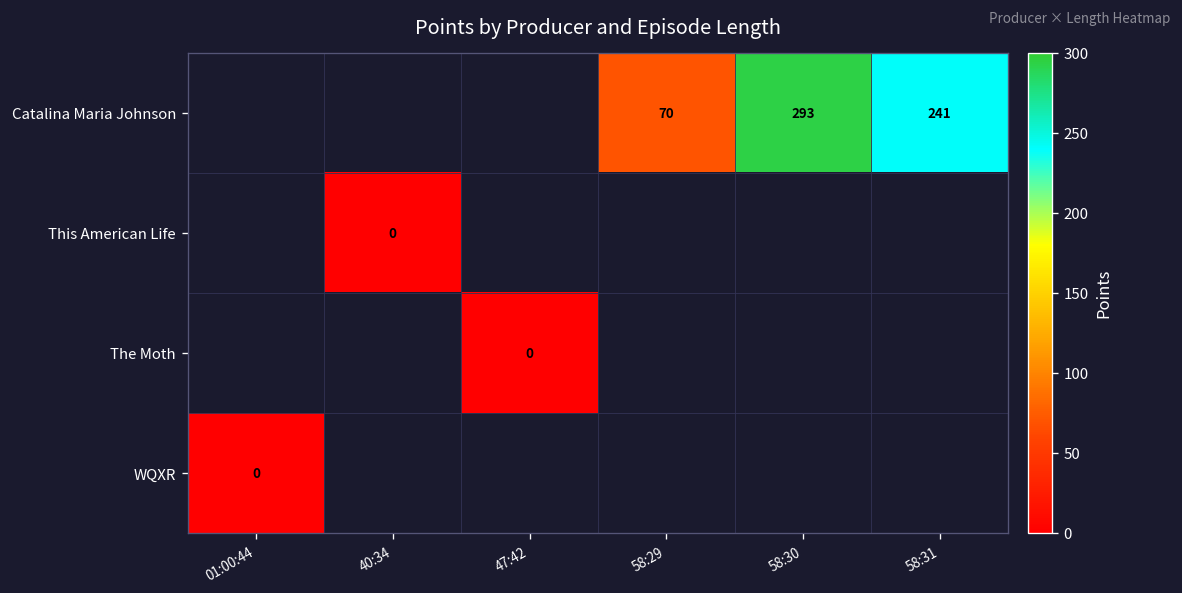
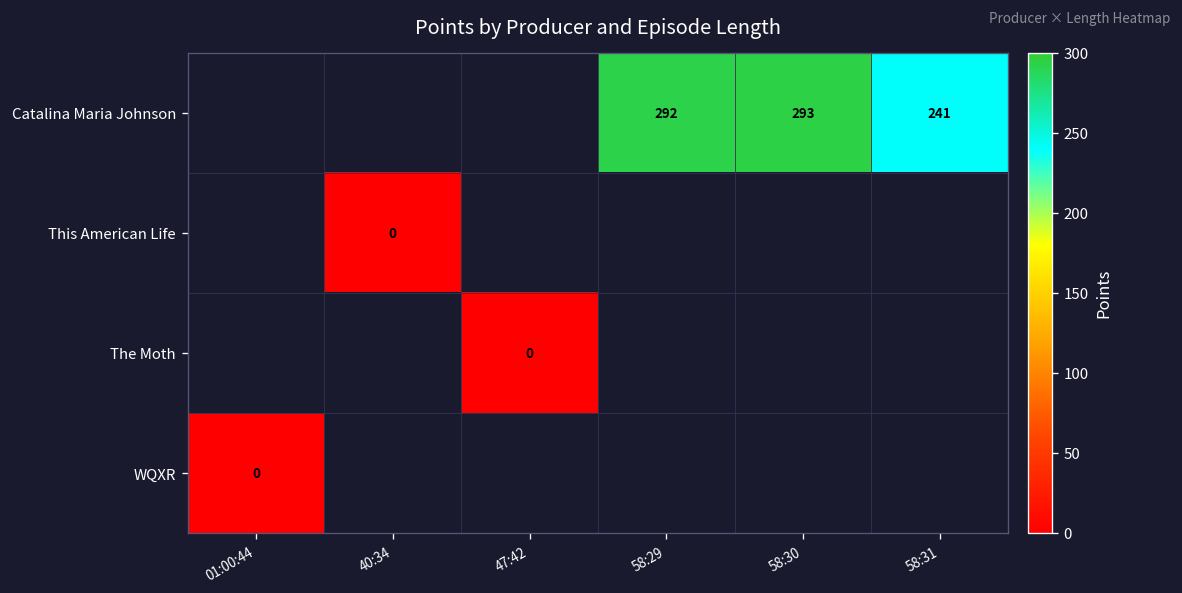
  {
    "Catalina Maria Johnson": {
-     "58:29": 70,
+     "58:29": 292,
      "58:30": 293,
      "58:31": 241
    },
    "This American Life": {
      "40:34": 0
    },
    "The Moth": {
      "47:42": 0
    },
    "WQXR": {
      "01:00:44": 0
    }
  }
